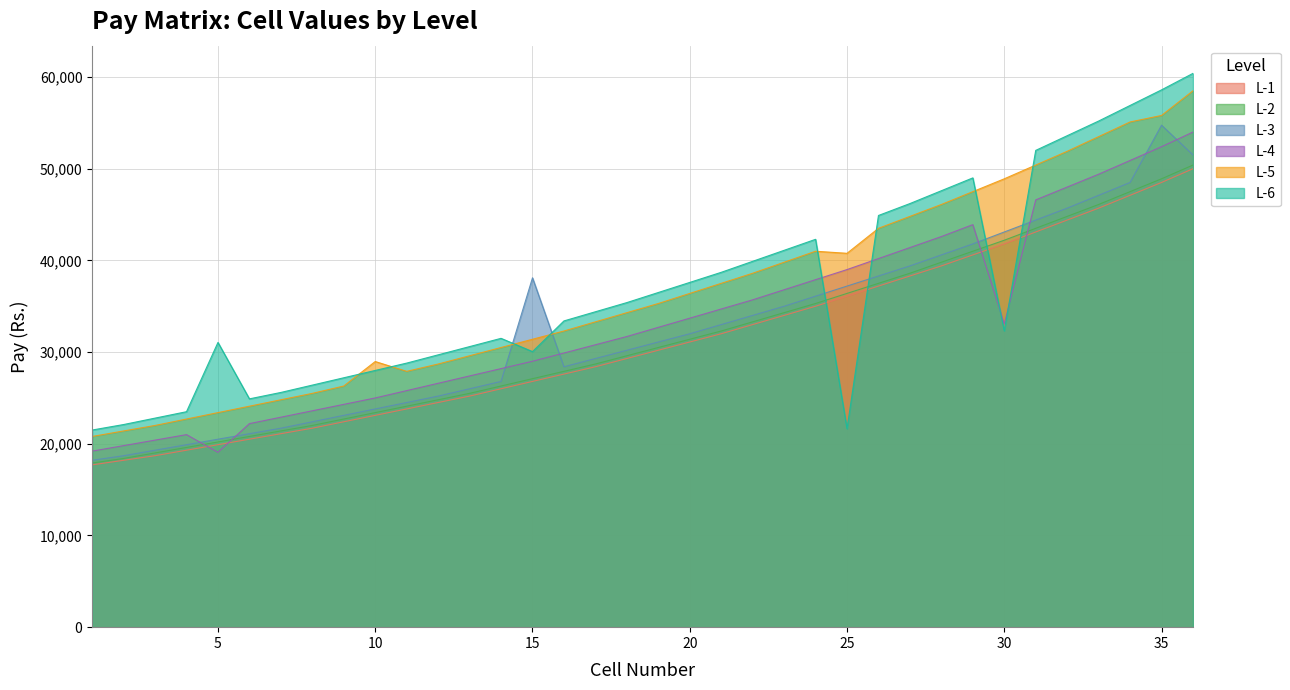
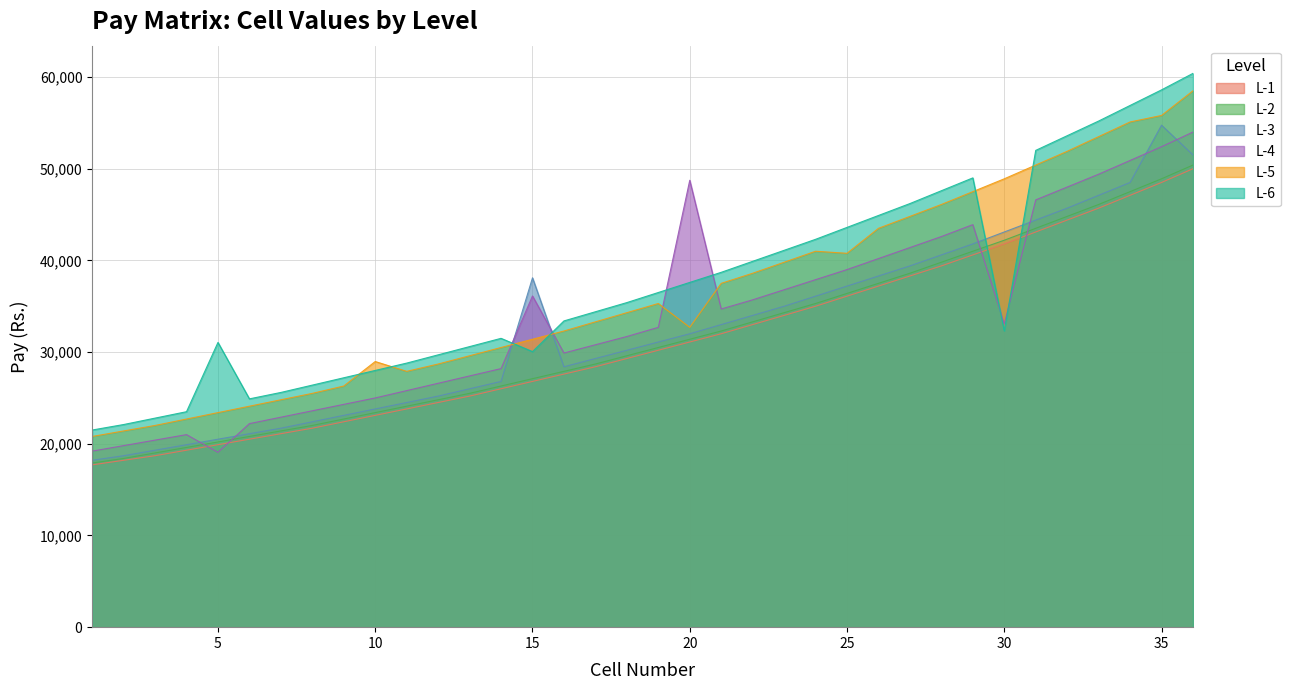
  {
    "L-1": {
      "5": "20,000",
      "10": "23,000",
      "15": "27,000",
      "20": "31,000",
      "25": "36,000",
      "30": "42,000",
      "35": "49,000"
    },
    "L-2": {
      "5": "20,000",
      "10": "23,000",
      "15": "27,000",
      "20": "31,000",
      "25": "36,000",
      "30": "42,000",
      "35": "49,000"
    },
    "L-3": {
      "5": "21,000",
      "10": "24,000",
      "15": "38,000",
      "20": "32,000",
      "25": "37,000",
      "30": "43,000",
      "35": "55,000"
    },
    "L-4": {
      "5": "19,000",
      "10": "25,000",
-     "15": "29,000",
-     "20": "34,000",
+     "15": "36,000",
+     "20": "49,000",
      "25": "39,000",
      "30": "33,000",
      "35": "52,000"
    },
    "L-5": {
      "5": "23,000",
      "10": "29,000",
      "15": "31,000",
-     "20": "36,000",
+     "20": "33,000",
      "25": "41,000",
      "30": "49,000",
      "35": "56,000"
    },
    "L-6": {
      "5": "31,000",
      "10": "28,000",
      "15": "30,000",
      "20": "38,000",
-     "25": "22,000",
+     "25": "44,000",
      "30": "32,000",
      "35": "59,000"
    }
  }
